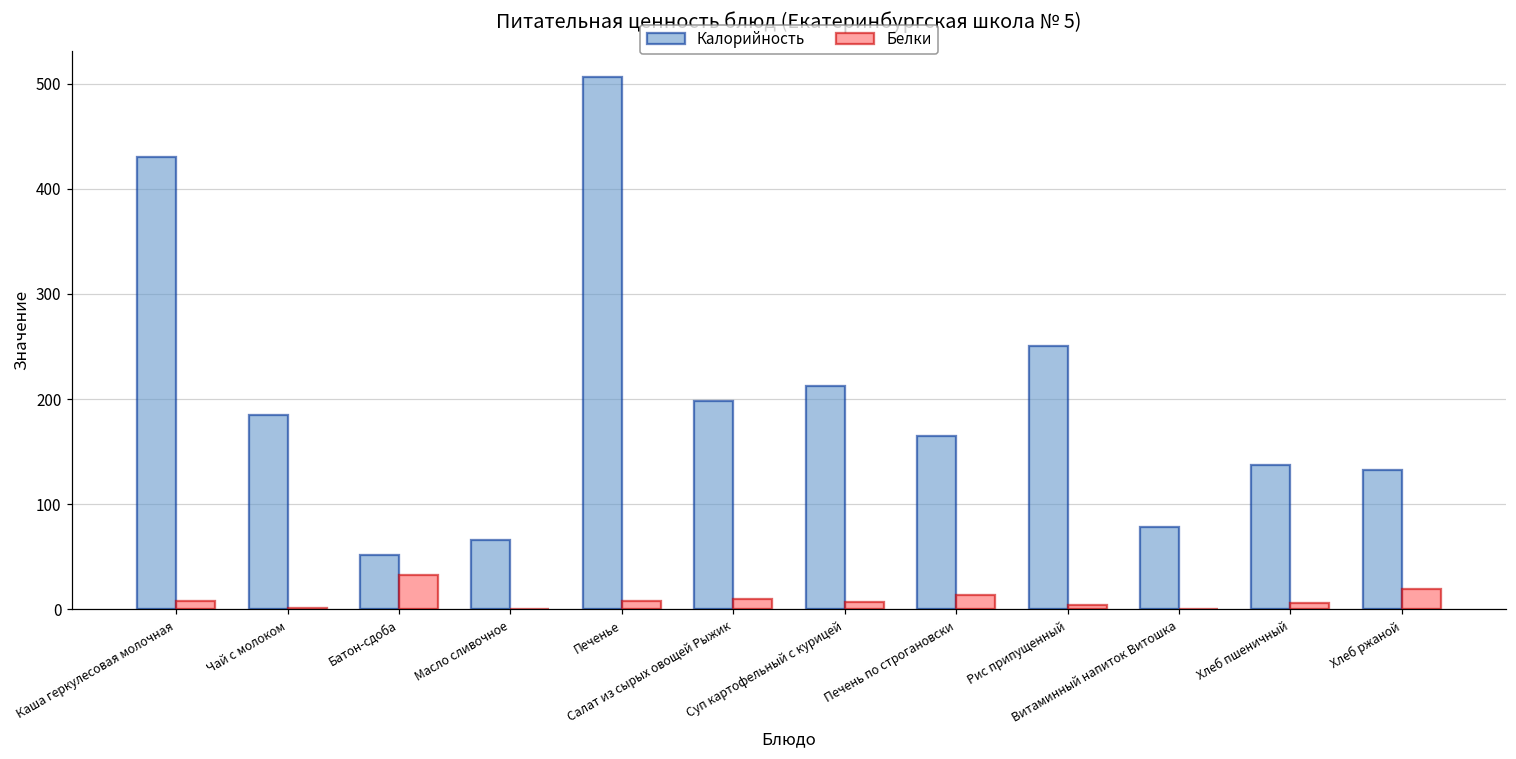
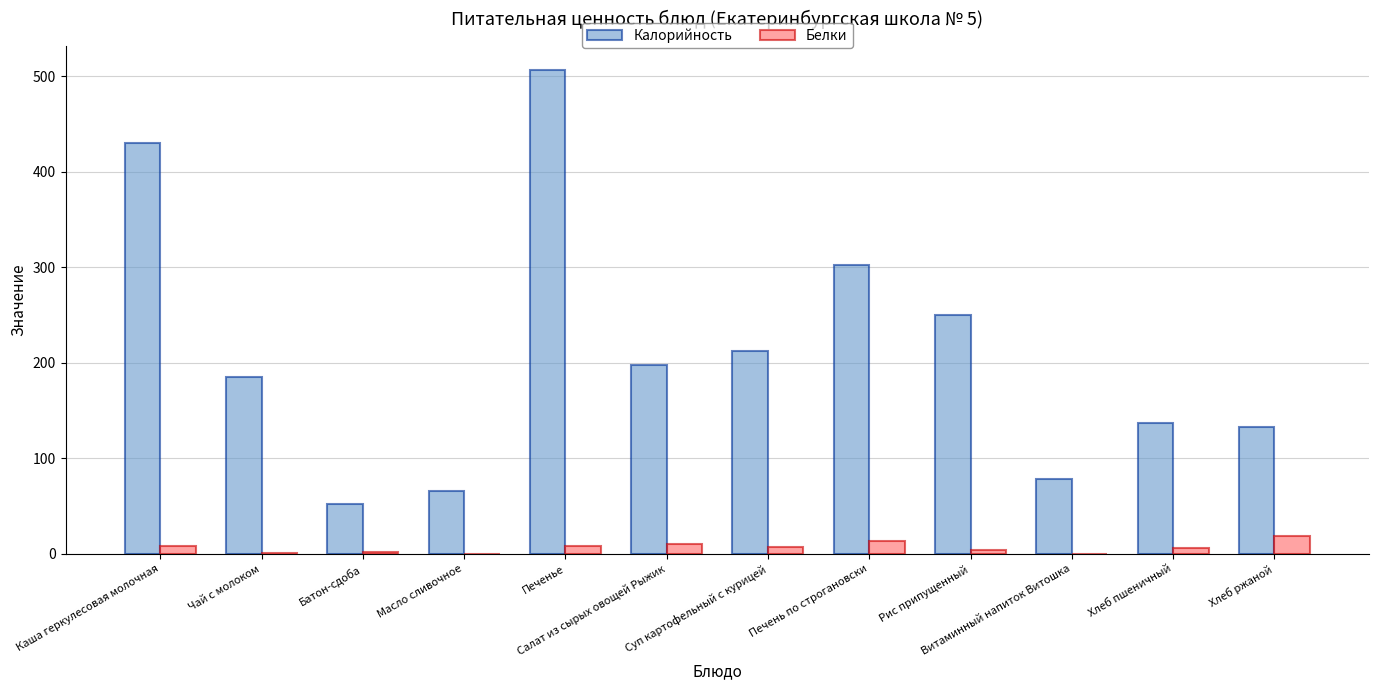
  {
    "Калорийность": {
      "Каша геркулесовая молочная": 430,
      "Чай с молоком": 180,
      "Батон-сдоба": 50,
      "Масло сливочное": 70,
      "Печенье": 510,
      "Салат из сырых овощей Рыжик": 200,
      "Суп картофельный с курицей": 210,
-     "Печень по строгановски": 160,
+     "Печень по строгановски": 300,
      "Рис припущенный": 250,
      "Витаминный напиток Витошка": 80,
      "Хлеб пшеничный": 140,
      "Хлеб ржаной": 130
    },
    "Белки": {
      "Каша геркулесовая молочная": 10,
-     "Батон-сдоба": 30,
+     "Батон-сдоба": 0,
      "Печенье": 10,
      "Салат из сырых овощей Рыжик": 10,
      "Суп картофельный с курицей": 10,
      "Печень по строгановски": 10,
      "Рис припущенный": 0,
      "Витаминный напиток Витошка": 0,
      "Хлеб пшеничный": 10,
      "Хлеб ржаной": 20
    }
  }
